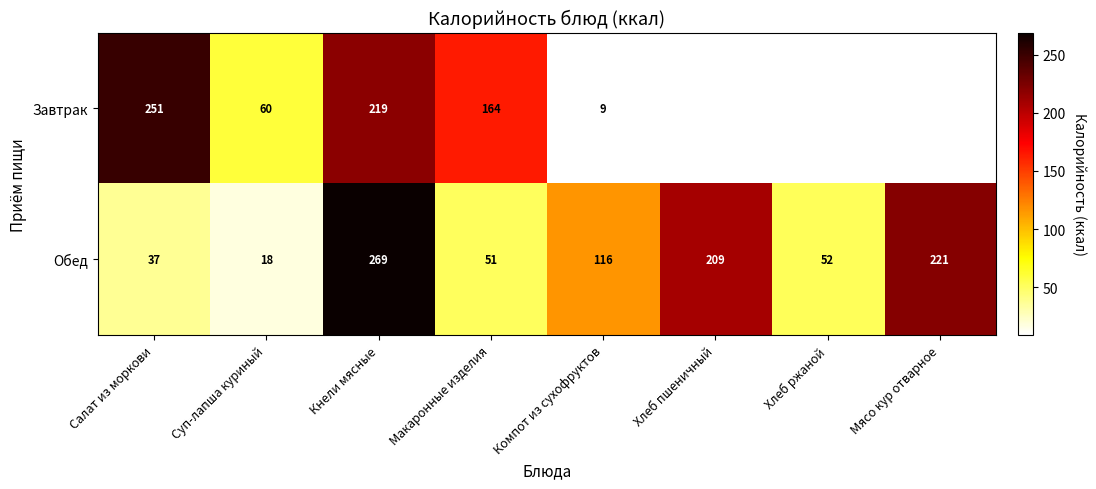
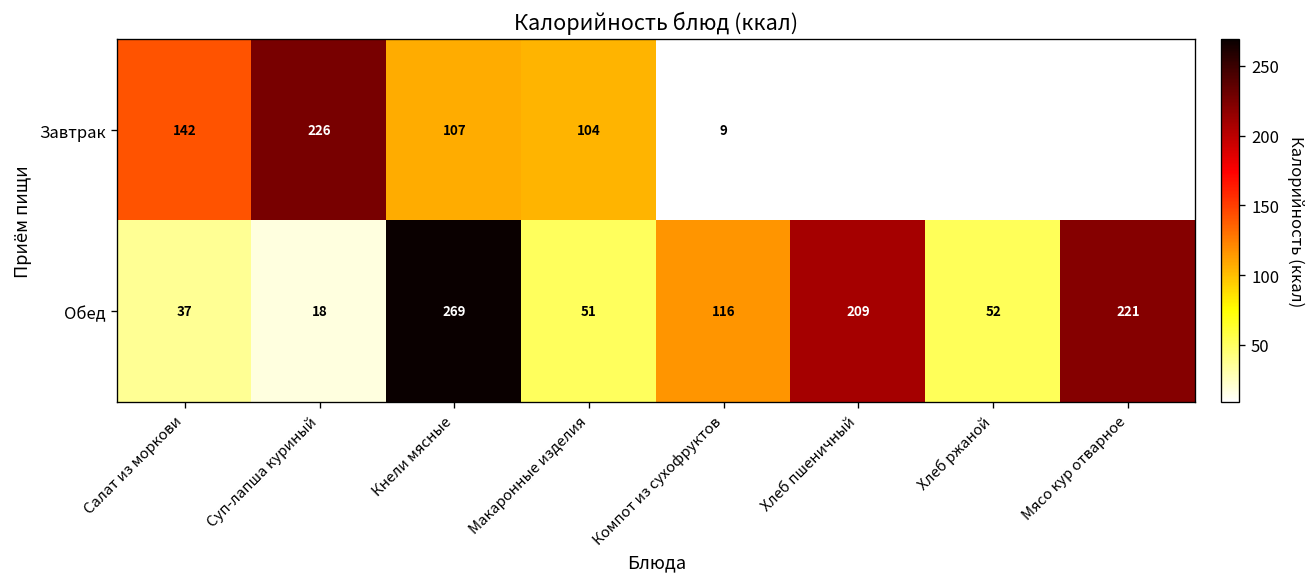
  {
    "Завтрак": {
-     "Салат из моркови": 251,
-     "Суп-лапша куриный": 60,
-     "Кнели мясные": 219,
-     "Макаронные изделия": 164,
+     "Салат из моркови": 142,
+     "Суп-лапша куриный": 226,
+     "Кнели мясные": 107,
+     "Макаронные изделия": 104,
      "Компот из сухофруктов": 9
    },
    "Обед": {
      "Салат из моркови": 37,
      "Суп-лапша куриный": 18,
      "Кнели мясные": 269,
      "Макаронные изделия": 51,
      "Компот из сухофруктов": 116,
      "Хлеб пшеничный": 209,
      "Хлеб ржаной": 52,
      "Мясо кур отварное": 221
    }
  }
